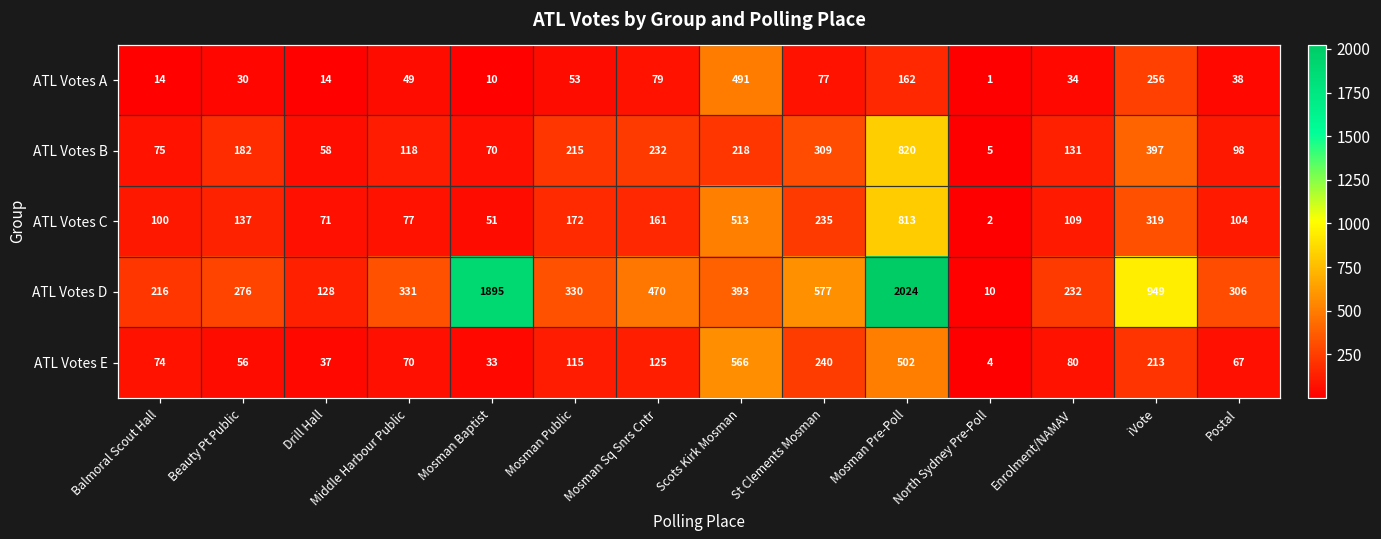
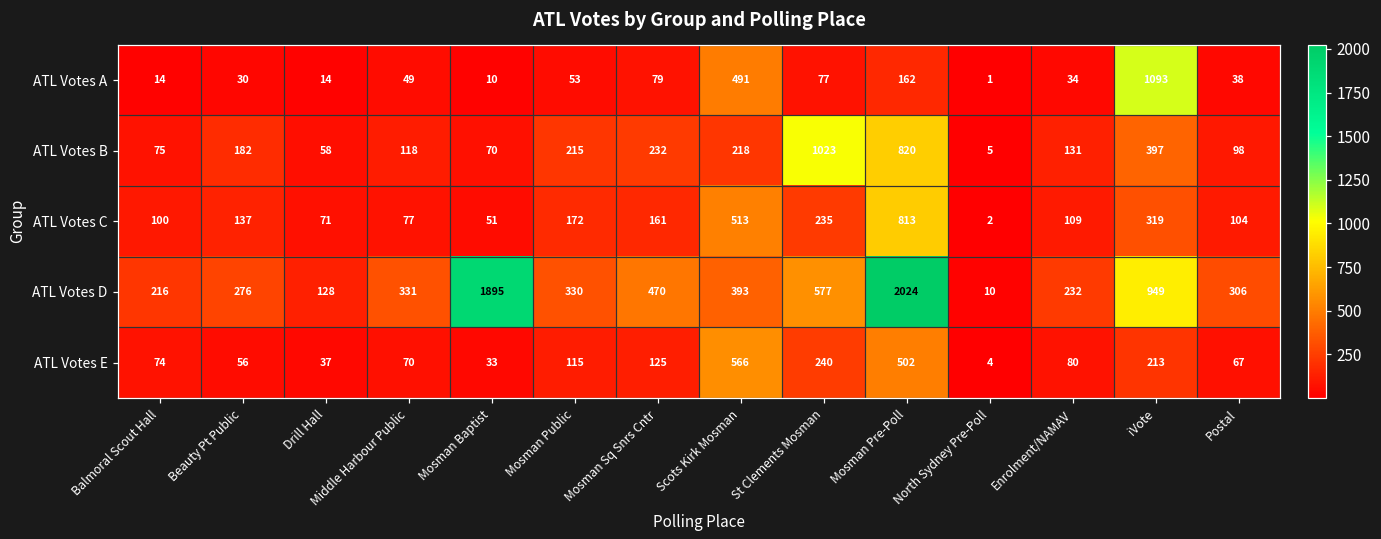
  {
    "ATL Votes A": {
      "Balmoral Scout Hall": 14,
      "Beauty Pt Public": 30,
      "Drill Hall": 14,
      "Middle Harbour Public": 49,
      "Mosman Baptist": 10,
      "Mosman Public": 53,
      "Mosman Sq Snrs Cntr": 79,
      "Scots Kirk Mosman": 491,
      "St Clements Mosman": 77,
      "Mosman Pre-Poll": 162,
      "North Sydney Pre-Poll": 1,
      "Enrolment/NAMAV": 34,
-     "iVote": 256,
+     "iVote": 1093,
      "Postal": 38
    },
    "ATL Votes B": {
      "Balmoral Scout Hall": 75,
      "Beauty Pt Public": 182,
      "Drill Hall": 58,
      "Middle Harbour Public": 118,
      "Mosman Baptist": 70,
      "Mosman Public": 215,
      "Mosman Sq Snrs Cntr": 232,
      "Scots Kirk Mosman": 218,
-     "St Clements Mosman": 309,
+     "St Clements Mosman": 1023,
      "Mosman Pre-Poll": 820,
      "North Sydney Pre-Poll": 5,
      "Enrolment/NAMAV": 131,
      "iVote": 397,
      "Postal": 98
    },
    "ATL Votes C": {
      "Balmoral Scout Hall": 100,
      "Beauty Pt Public": 137,
      "Drill Hall": 71,
      "Middle Harbour Public": 77,
      "Mosman Baptist": 51,
      "Mosman Public": 172,
      "Mosman Sq Snrs Cntr": 161,
      "Scots Kirk Mosman": 513,
      "St Clements Mosman": 235,
      "Mosman Pre-Poll": 813,
      "North Sydney Pre-Poll": 2,
      "Enrolment/NAMAV": 109,
      "iVote": 319,
      "Postal": 104
    },
    "ATL Votes D": {
      "Balmoral Scout Hall": 216,
      "Beauty Pt Public": 276,
      "Drill Hall": 128,
      "Middle Harbour Public": 331,
      "Mosman Baptist": 1895,
      "Mosman Public": 330,
      "Mosman Sq Snrs Cntr": 470,
      "Scots Kirk Mosman": 393,
      "St Clements Mosman": 577,
      "Mosman Pre-Poll": 2024,
      "North Sydney Pre-Poll": 10,
      "Enrolment/NAMAV": 232,
      "iVote": 949,
      "Postal": 306
    },
    "ATL Votes E": {
      "Balmoral Scout Hall": 74,
      "Beauty Pt Public": 56,
      "Drill Hall": 37,
      "Middle Harbour Public": 70,
      "Mosman Baptist": 33,
      "Mosman Public": 115,
      "Mosman Sq Snrs Cntr": 125,
      "Scots Kirk Mosman": 566,
      "St Clements Mosman": 240,
      "Mosman Pre-Poll": 502,
      "North Sydney Pre-Poll": 4,
      "Enrolment/NAMAV": 80,
      "iVote": 213,
      "Postal": 67
    }
  }
